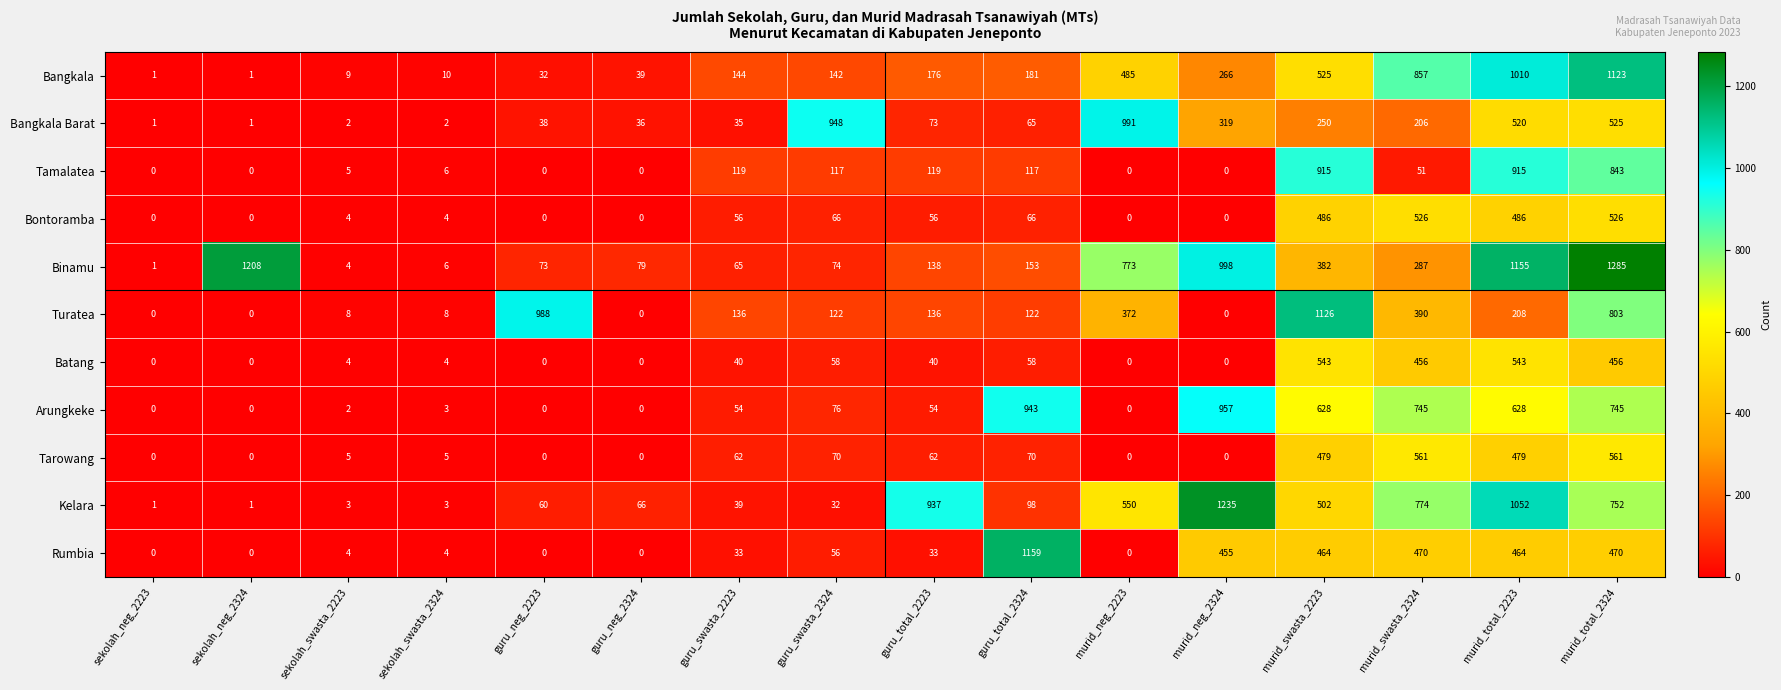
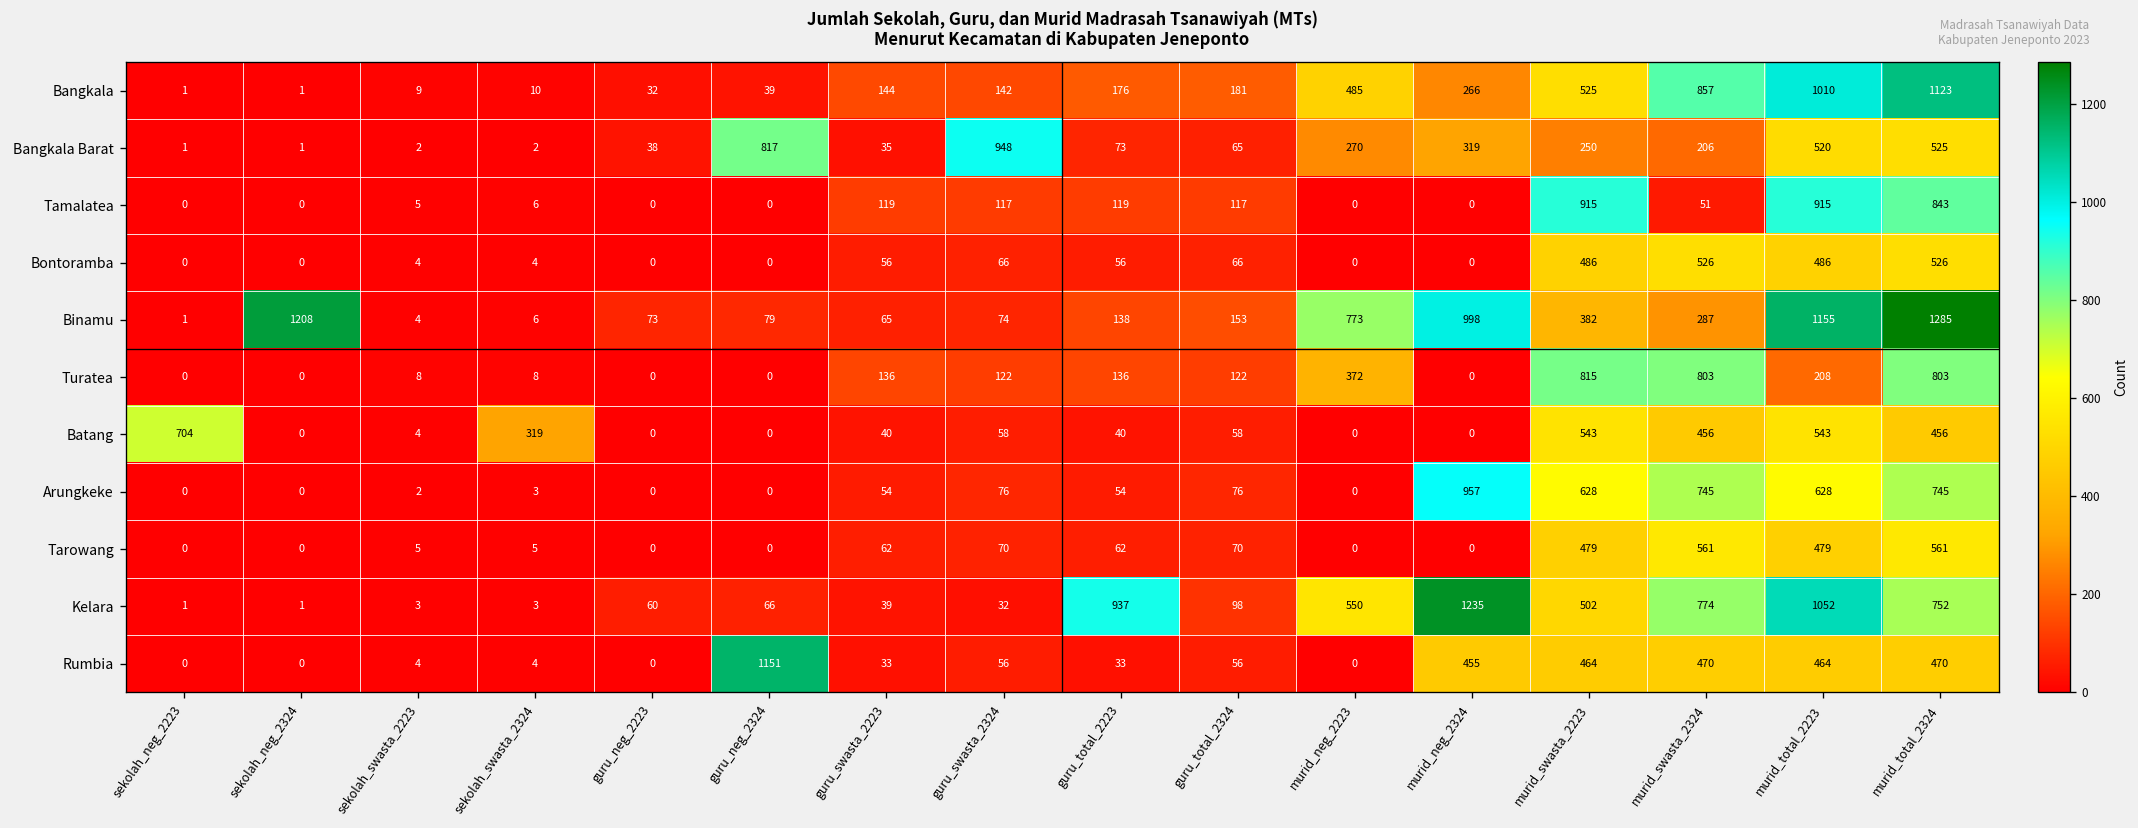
  {
    "Bangkala": {
      "sekolah_neg_2223": 1,
      "sekolah_neg_2324": 1,
      "sekolah_swasta_2223": 9,
      "sekolah_swasta_2324": 10,
      "guru_neg_2223": 32,
      "guru_neg_2324": 39,
      "guru_swasta_2223": 144,
      "guru_swasta_2324": 142,
      "guru_total_2223": 176,
      "guru_total_2324": 181,
      "murid_neg_2223": 485,
      "murid_neg_2324": 266,
      "murid_swasta_2223": 525,
      "murid_swasta_2324": 857,
      "murid_total_2223": 1010,
      "murid_total_2324": 1123
    },
    "Bangkala Barat": {
      "sekolah_neg_2223": 1,
      "sekolah_neg_2324": 1,
      "sekolah_swasta_2223": 2,
      "sekolah_swasta_2324": 2,
      "guru_neg_2223": 38,
-     "guru_neg_2324": 36,
+     "guru_neg_2324": 817,
      "guru_swasta_2223": 35,
      "guru_swasta_2324": 948,
      "guru_total_2223": 73,
      "guru_total_2324": 65,
-     "murid_neg_2223": 991,
+     "murid_neg_2223": 270,
      "murid_neg_2324": 319,
      "murid_swasta_2223": 250,
      "murid_swasta_2324": 206,
      "murid_total_2223": 520,
      "murid_total_2324": 525
    },
    "Tamalatea": {
      "sekolah_neg_2223": 0,
      "sekolah_neg_2324": 0,
      "sekolah_swasta_2223": 5,
      "sekolah_swasta_2324": 6,
      "guru_neg_2223": 0,
      "guru_neg_2324": 0,
      "guru_swasta_2223": 119,
      "guru_swasta_2324": 117,
      "guru_total_2223": 119,
      "guru_total_2324": 117,
      "murid_neg_2223": 0,
      "murid_neg_2324": 0,
      "murid_swasta_2223": 915,
      "murid_swasta_2324": 51,
      "murid_total_2223": 915,
      "murid_total_2324": 843
    },
    "Bontoramba": {
      "sekolah_neg_2223": 0,
      "sekolah_neg_2324": 0,
      "sekolah_swasta_2223": 4,
      "sekolah_swasta_2324": 4,
      "guru_neg_2223": 0,
      "guru_neg_2324": 0,
      "guru_swasta_2223": 56,
      "guru_swasta_2324": 66,
      "guru_total_2223": 56,
      "guru_total_2324": 66,
      "murid_neg_2223": 0,
      "murid_neg_2324": 0,
      "murid_swasta_2223": 486,
      "murid_swasta_2324": 526,
      "murid_total_2223": 486,
      "murid_total_2324": 526
    },
    "Binamu": {
      "sekolah_neg_2223": 1,
      "sekolah_neg_2324": 1208,
      "sekolah_swasta_2223": 4,
      "sekolah_swasta_2324": 6,
      "guru_neg_2223": 73,
      "guru_neg_2324": 79,
      "guru_swasta_2223": 65,
      "guru_swasta_2324": 74,
      "guru_total_2223": 138,
      "guru_total_2324": 153,
      "murid_neg_2223": 773,
      "murid_neg_2324": 998,
      "murid_swasta_2223": 382,
      "murid_swasta_2324": 287,
      "murid_total_2223": 1155,
      "murid_total_2324": 1285
    },
    "Turatea": {
      "sekolah_neg_2223": 0,
      "sekolah_neg_2324": 0,
      "sekolah_swasta_2223": 8,
      "sekolah_swasta_2324": 8,
-     "guru_neg_2223": 988,
+     "guru_neg_2223": 0,
      "guru_neg_2324": 0,
      "guru_swasta_2223": 136,
      "guru_swasta_2324": 122,
      "guru_total_2223": 136,
      "guru_total_2324": 122,
      "murid_neg_2223": 372,
      "murid_neg_2324": 0,
-     "murid_swasta_2223": 1126,
-     "murid_swasta_2324": 390,
+     "murid_swasta_2223": 815,
+     "murid_swasta_2324": 803,
      "murid_total_2223": 208,
      "murid_total_2324": 803
    },
    "Batang": {
-     "sekolah_neg_2223": 0,
+     "sekolah_neg_2223": 704,
      "sekolah_neg_2324": 0,
      "sekolah_swasta_2223": 4,
-     "sekolah_swasta_2324": 4,
+     "sekolah_swasta_2324": 319,
      "guru_neg_2223": 0,
      "guru_neg_2324": 0,
      "guru_swasta_2223": 40,
      "guru_swasta_2324": 58,
      "guru_total_2223": 40,
      "guru_total_2324": 58,
      "murid_neg_2223": 0,
      "murid_neg_2324": 0,
      "murid_swasta_2223": 543,
      "murid_swasta_2324": 456,
      "murid_total_2223": 543,
      "murid_total_2324": 456
    },
    "Arungkeke": {
      "sekolah_neg_2223": 0,
      "sekolah_neg_2324": 0,
      "sekolah_swasta_2223": 2,
      "sekolah_swasta_2324": 3,
      "guru_neg_2223": 0,
      "guru_neg_2324": 0,
      "guru_swasta_2223": 54,
      "guru_swasta_2324": 76,
      "guru_total_2223": 54,
-     "guru_total_2324": 943,
+     "guru_total_2324": 76,
      "murid_neg_2223": 0,
      "murid_neg_2324": 957,
      "murid_swasta_2223": 628,
      "murid_swasta_2324": 745,
      "murid_total_2223": 628,
      "murid_total_2324": 745
    },
    "Tarowang": {
      "sekolah_neg_2223": 0,
      "sekolah_neg_2324": 0,
      "sekolah_swasta_2223": 5,
      "sekolah_swasta_2324": 5,
      "guru_neg_2223": 0,
      "guru_neg_2324": 0,
      "guru_swasta_2223": 62,
      "guru_swasta_2324": 70,
      "guru_total_2223": 62,
      "guru_total_2324": 70,
      "murid_neg_2223": 0,
      "murid_neg_2324": 0,
      "murid_swasta_2223": 479,
      "murid_swasta_2324": 561,
      "murid_total_2223": 479,
      "murid_total_2324": 561
    },
    "Kelara": {
      "sekolah_neg_2223": 1,
      "sekolah_neg_2324": 1,
      "sekolah_swasta_2223": 3,
      "sekolah_swasta_2324": 3,
      "guru_neg_2223": 60,
      "guru_neg_2324": 66,
      "guru_swasta_2223": 39,
      "guru_swasta_2324": 32,
      "guru_total_2223": 937,
      "guru_total_2324": 98,
      "murid_neg_2223": 550,
      "murid_neg_2324": 1235,
      "murid_swasta_2223": 502,
      "murid_swasta_2324": 774,
      "murid_total_2223": 1052,
      "murid_total_2324": 752
    },
    "Rumbia": {
      "sekolah_neg_2223": 0,
      "sekolah_neg_2324": 0,
      "sekolah_swasta_2223": 4,
      "sekolah_swasta_2324": 4,
      "guru_neg_2223": 0,
-     "guru_neg_2324": 0,
+     "guru_neg_2324": 1151,
      "guru_swasta_2223": 33,
      "guru_swasta_2324": 56,
      "guru_total_2223": 33,
-     "guru_total_2324": 1159,
+     "guru_total_2324": 56,
      "murid_neg_2223": 0,
      "murid_neg_2324": 455,
      "murid_swasta_2223": 464,
      "murid_swasta_2324": 470,
      "murid_total_2223": 464,
      "murid_total_2324": 470
    }
  }
